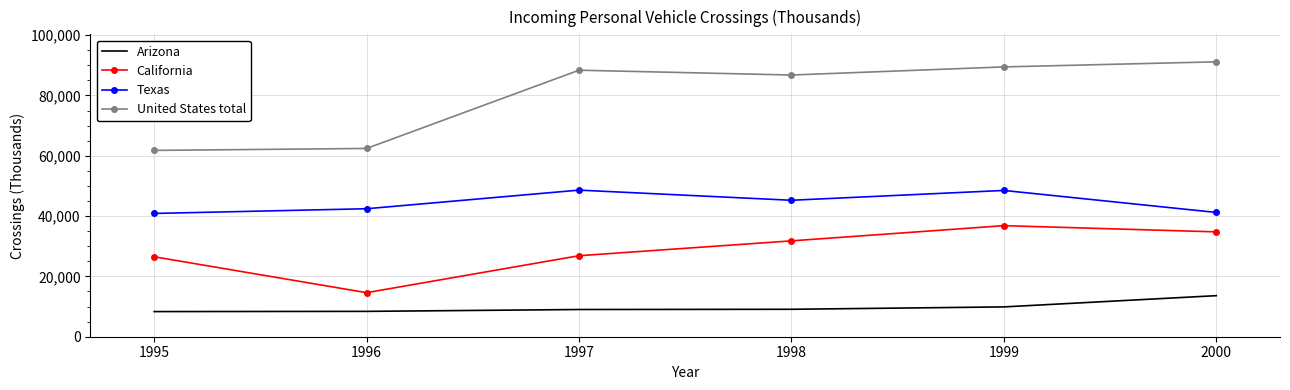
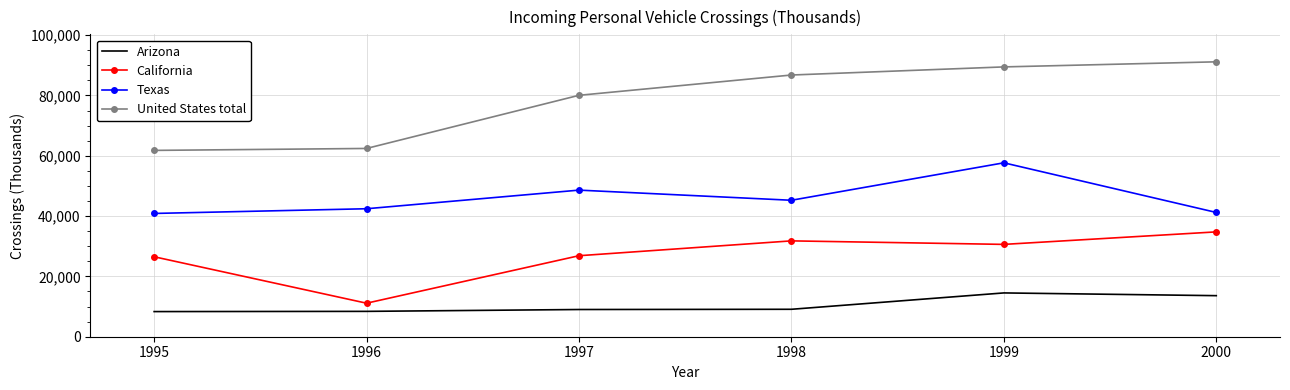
  {
    "Arizona": {
      "1995": "8,000",
      "1996": "8,000",
      "1997": "9,000",
      "1998": "9,000",
-     "1999": "10,000",
+     "1999": "15,000",
      "2000": "14,000"
    },
    "California": {
      "1995": "27,000",
-     "1996": "15,000",
+     "1996": "11,000",
      "1997": "27,000",
      "1998": "32,000",
-     "1999": "37,000",
+     "1999": "31,000",
      "2000": "35,000"
    },
    "Texas": {
      "1995": "41,000",
      "1996": "42,000",
      "1997": "49,000",
      "1998": "45,000",
-     "1999": "49,000",
+     "1999": "58,000",
      "2000": "41,000"
    },
    "United States total": {
      "1995": "62,000",
      "1996": "62,000",
-     "1997": "88,000",
+     "1997": "80,000",
      "1998": "87,000",
      "1999": "89,000",
      "2000": "91,000"
    }
  }
